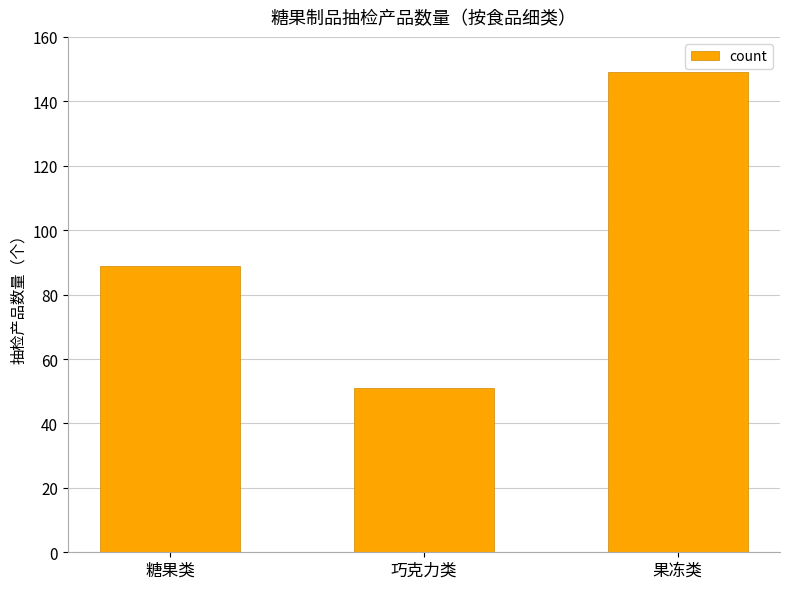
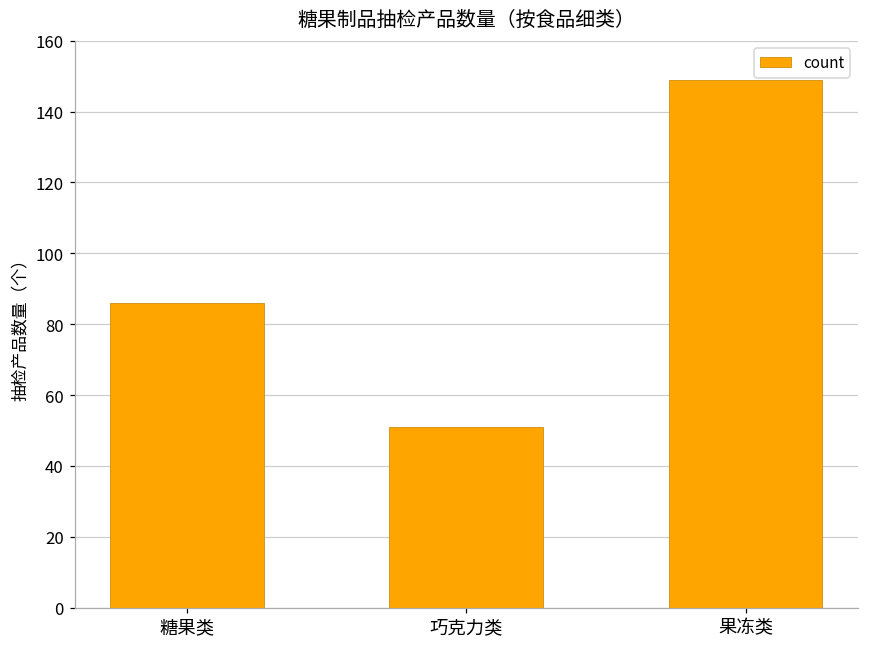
  {
-   "糖果类": 89,
+   "糖果类": 86,
    "巧克力类": 51,
    "果冻类": 149
  }
